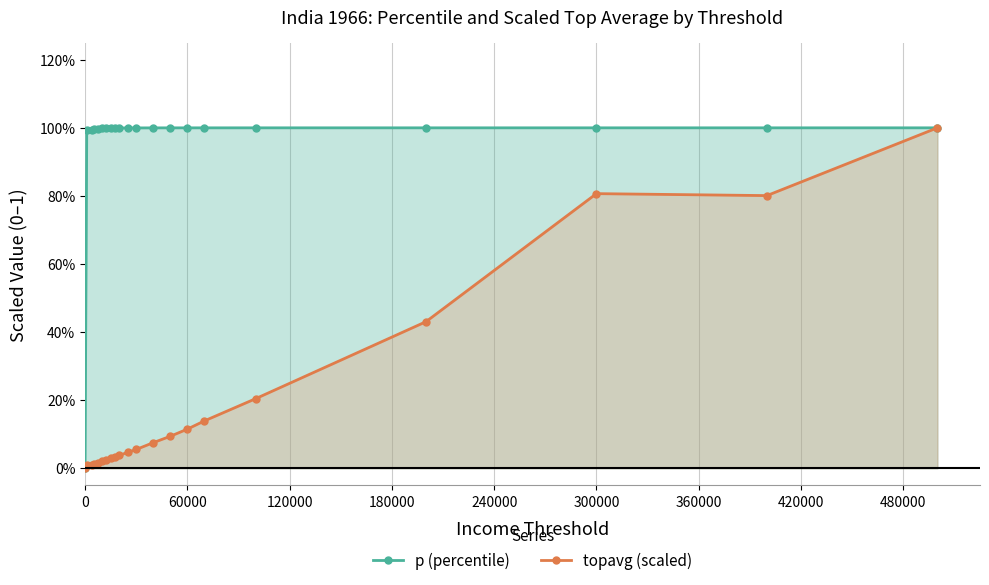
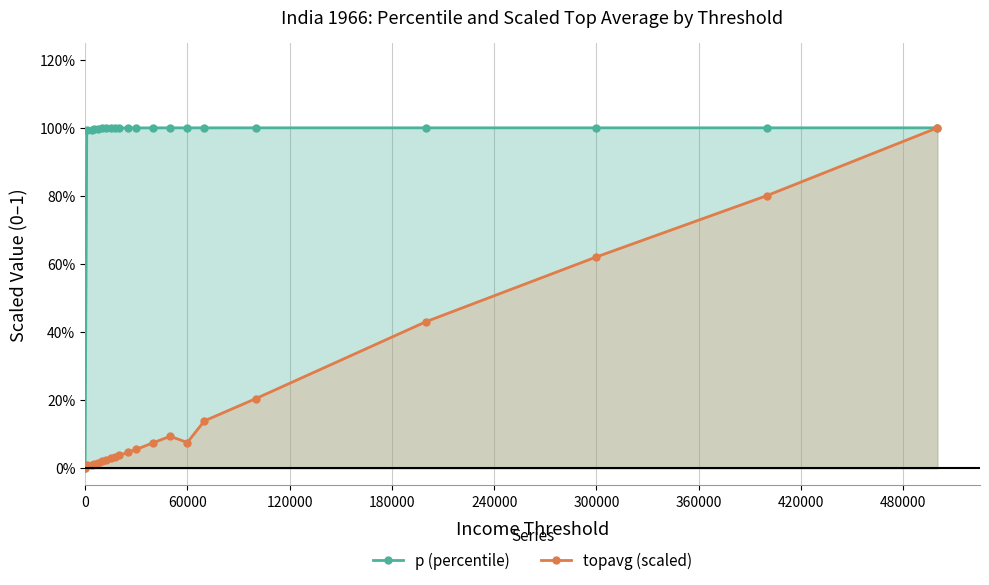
  {
    "p (percentile)": {
      "60000": "100%",
      "300000": "100%"
    },
    "topavg (scaled)": {
-     "60000": "11%",
-     "300000": "81%"
+     "60000": "8%",
+     "300000": "62%"
    }
  }
